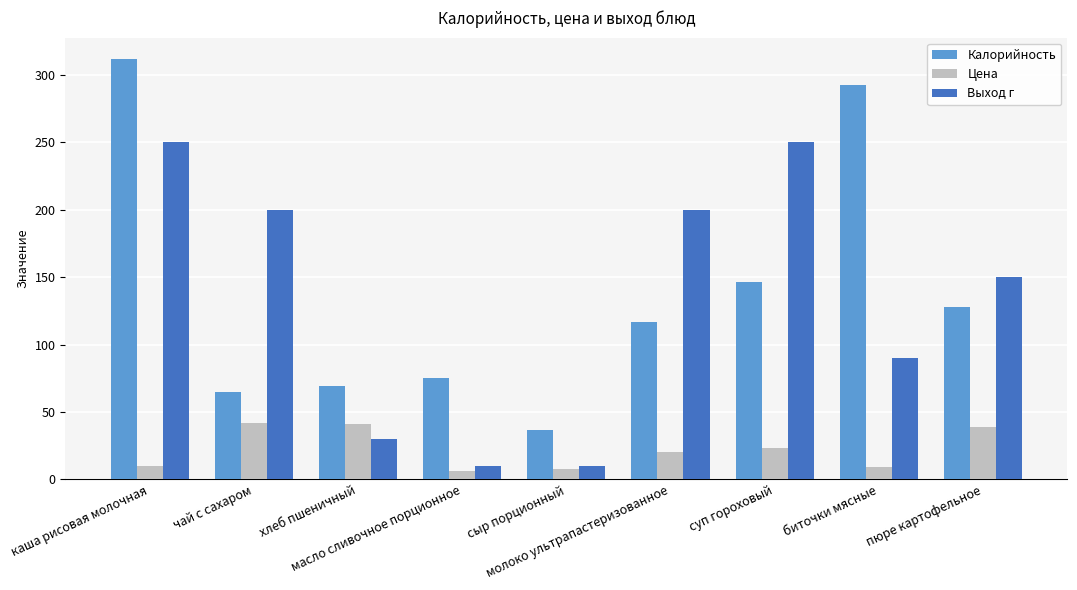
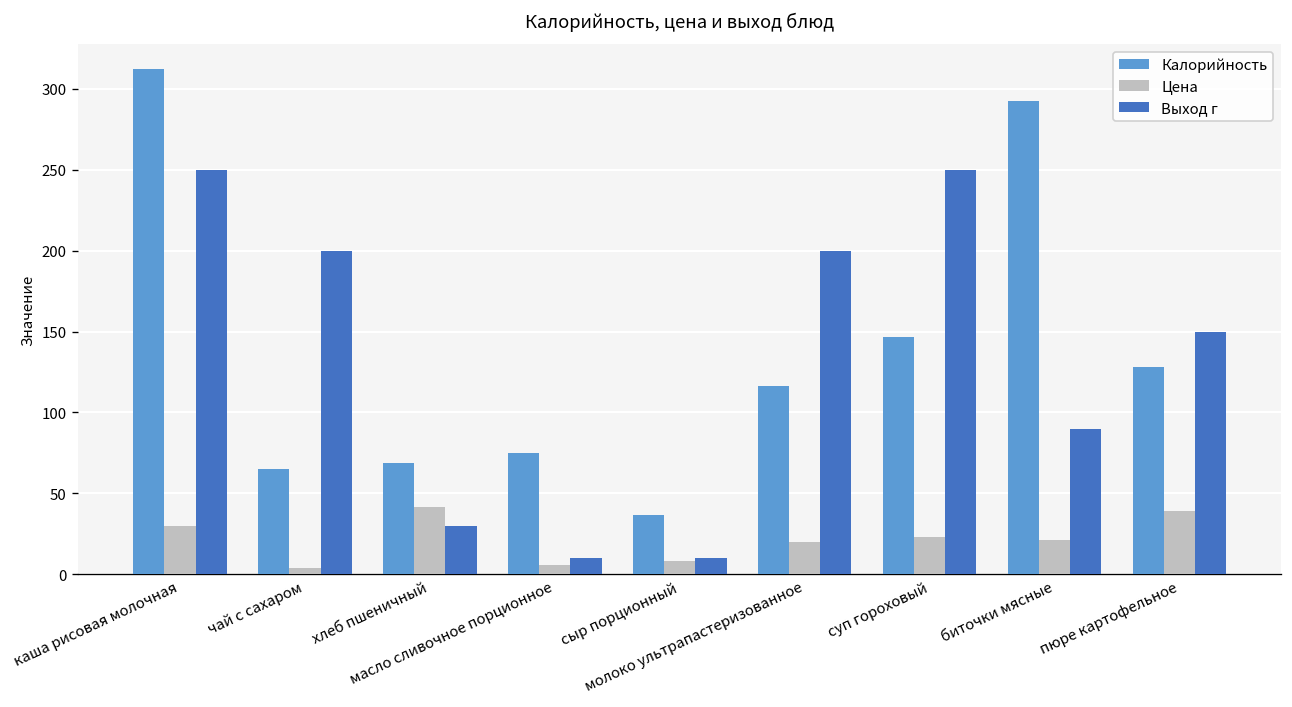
  {
    "Цена": {
-     "каша рисовая молочная": 10,
-     "чай с сахаром": 42,
+     "каша рисовая молочная": 30,
+     "чай с сахаром": 4,
      "хлеб пшеничный": 41,
      "масло сливочное порционное": 6,
      "сыр порционный": 8,
      "молоко ультрапастеризованное": 20,
      "суп гороховый": 23,
-     "биточки мясные": 10,
+     "биточки мясные": 21,
      "пюре картофельное": 39
    }
  }
